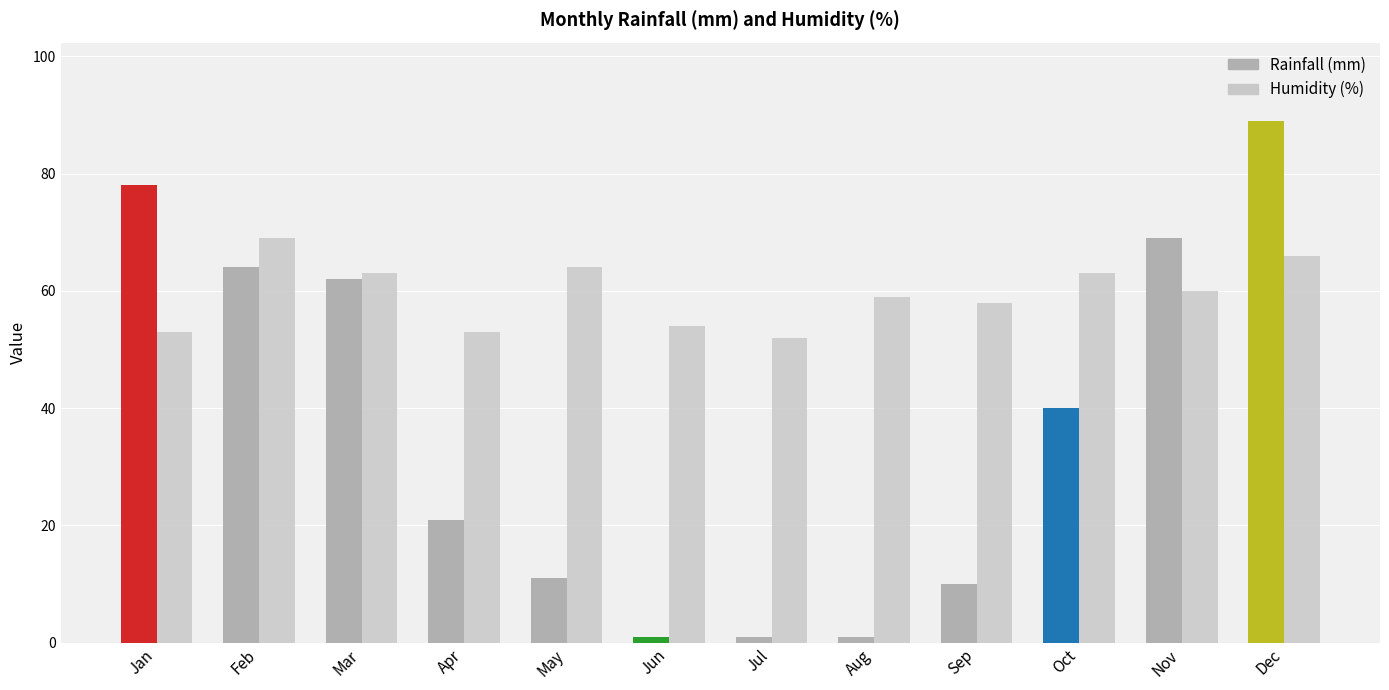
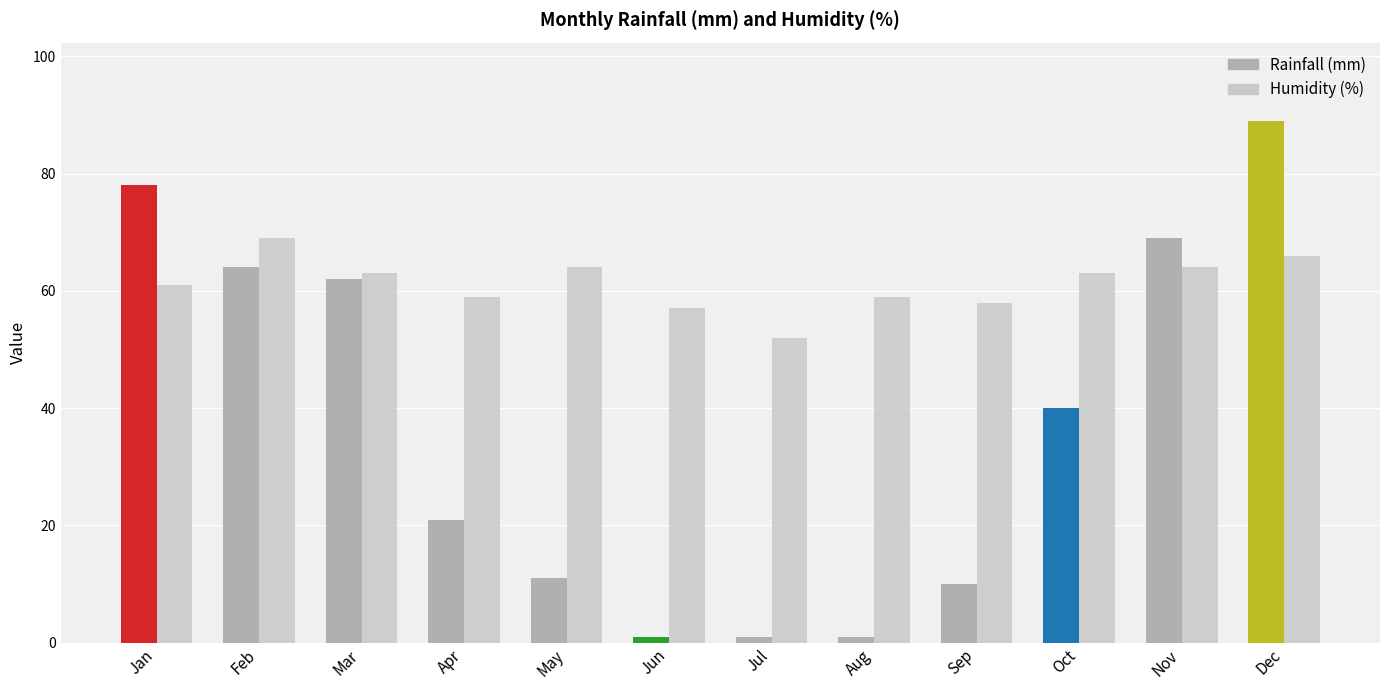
  {
    "Humidity (%)": {
-     "Jan": 53,
+     "Jan": 61,
      "Feb": 69,
      "Mar": 63,
-     "Apr": 53,
+     "Apr": 59,
      "May": 64,
-     "Jun": 54,
+     "Jun": 57,
      "Jul": 52,
      "Aug": 59,
      "Sep": 58,
      "Oct": 63,
-     "Nov": 60,
+     "Nov": 64,
      "Dec": 66
    }
  }
